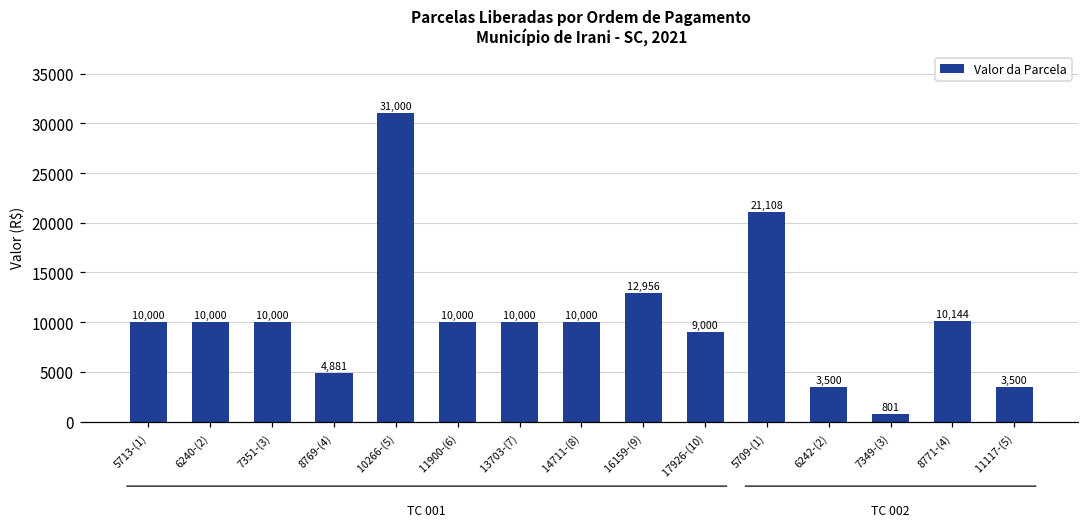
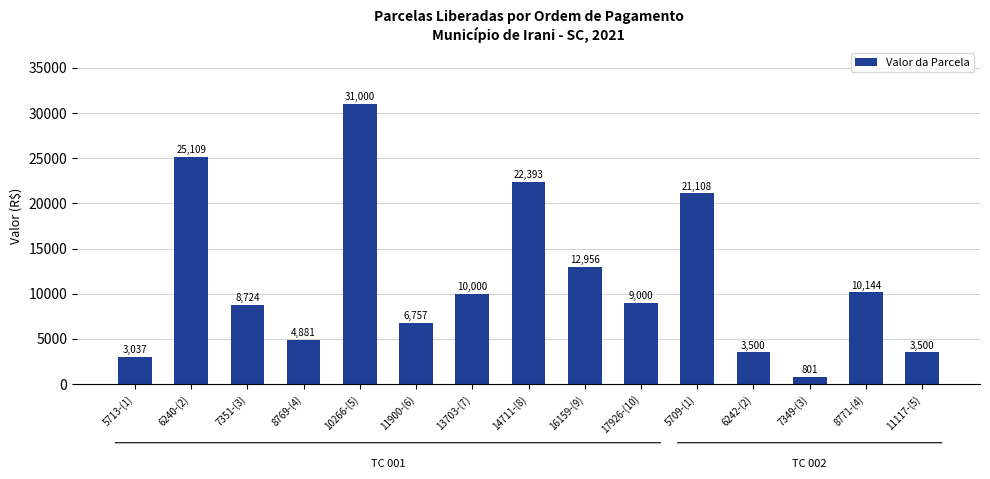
  {
-   "5713-(1)": "10,000",
-   "6240-(2)": "10,000",
-   "7351-(3)": "10,000",
+   "5713-(1)": "3,037",
+   "6240-(2)": "25,109",
+   "7351-(3)": "8,724",
    "8769-(4)": "4,881",
    "10266-(5)": "31,000",
-   "11900-(6)": "10,000",
+   "11900-(6)": "6,757",
    "13703-(7)": "10,000",
-   "14711-(8)": "10,000",
+   "14711-(8)": "22,393",
    "16159-(9)": "12,956",
    "17926-(10)": "9,000",
    "5709-(1)": "21,108",
    "6242-(2)": "3,500",
    "7349-(3)": "801",
    "8771-(4)": "10,144",
    "11117-(5)": "3,500"
  }
